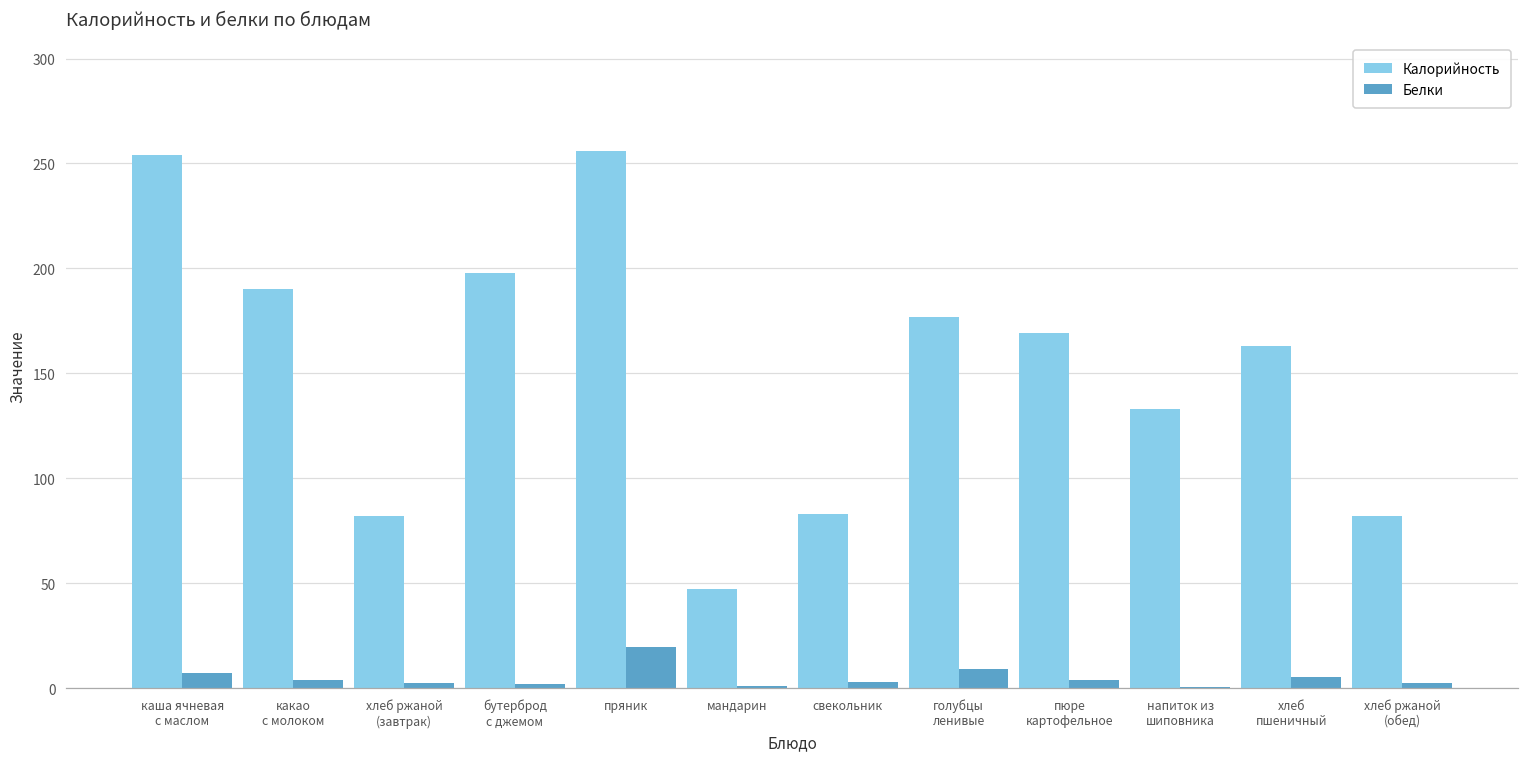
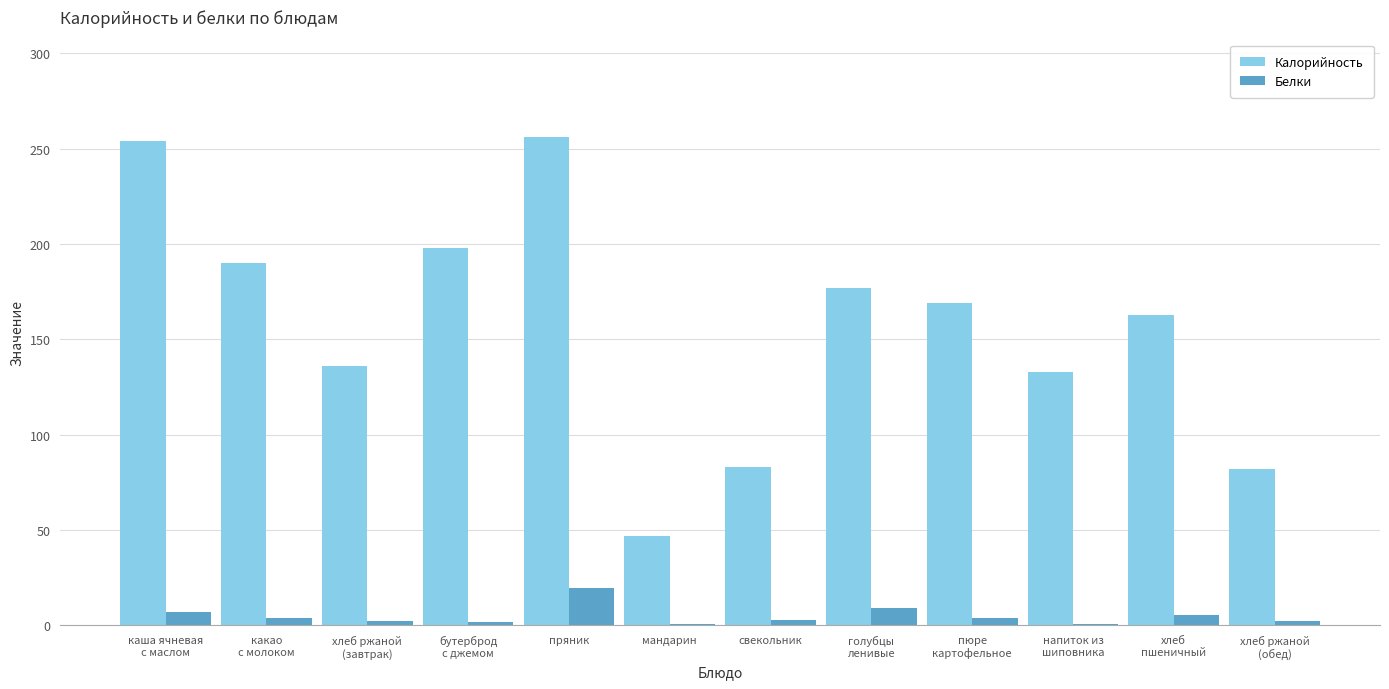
  {
    "Калорийность": {
      "каша ячневая с маслом": 254,
      "какао с молоком": 190,
-     "хлеб ржаной (завтрак)": 82,
+     "хлеб ржаной (завтрак)": 136,
      "бутерброд с джемом": 198,
      "пряник": 256,
      "мандарин": 47,
      "свекольник": 83,
      "голубцы ленивые": 177,
      "пюре картофельное": 169,
      "напиток из шиповника": 133,
      "хлеб пшеничный": 163,
      "хлеб ржаной (обед)": 82
    },
    "Белки": {
      "каша ячневая с маслом": 7,
      "какао с молоком": 4,
      "хлеб ржаной (завтрак)": 3,
      "бутерброд с джемом": 2,
      "пряник": 20,
      "свекольник": 3,
      "голубцы ленивые": 9,
      "пюре картофельное": 4,
      "хлеб пшеничный": 5,
      "хлеб ржаной (обед)": 3
    }
  }
